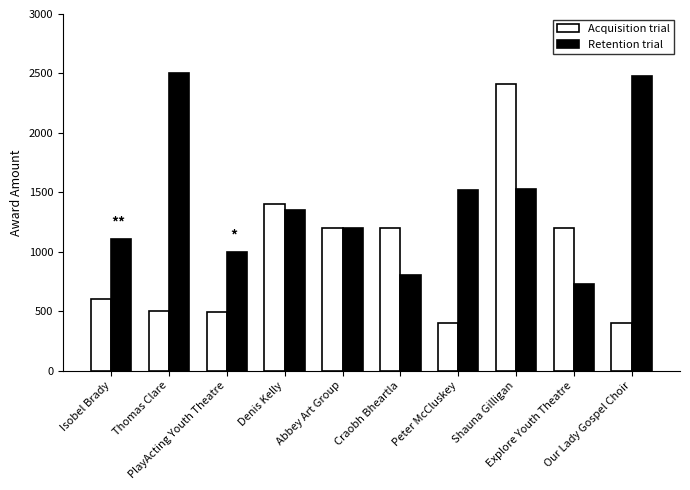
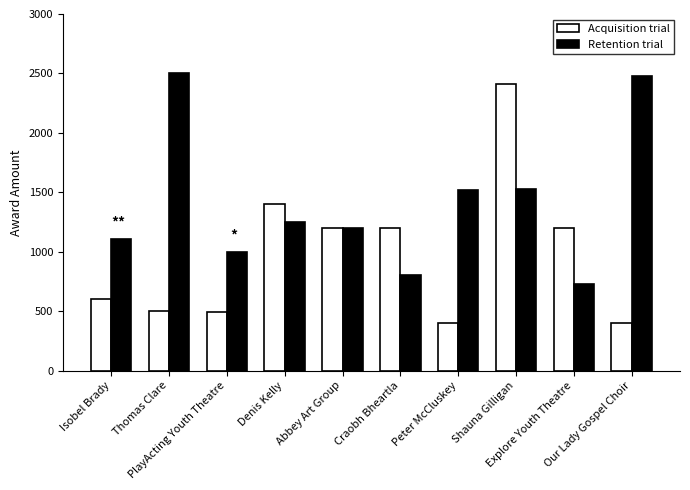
  {
    "Acquisition trial": {
      "Isobel Brady": 600,
      "Thomas Clare": 500,
      "PlayActing Youth Theatre": 490,
      "Denis Kelly": 1410,
      "Abbey Art Group": 1200,
      "Craobh Bheartla": 1200,
      "Peter McCluskey": 400,
      "Shauna Gilligan": 2410,
      "Explore Youth Theatre": 1200,
      "Our Lady Gospel Choir": 400
    },
    "Retention trial": {
      "Isobel Brady": 1110,
      "Thomas Clare": 2500,
      "PlayActing Youth Theatre": 1000,
-     "Denis Kelly": 1350,
+     "Denis Kelly": 1250,
      "Abbey Art Group": 1200,
      "Craobh Bheartla": 800,
      "Peter McCluskey": 1520,
      "Shauna Gilligan": 1530,
      "Explore Youth Theatre": 730,
      "Our Lady Gospel Choir": 2480
    }
  }
